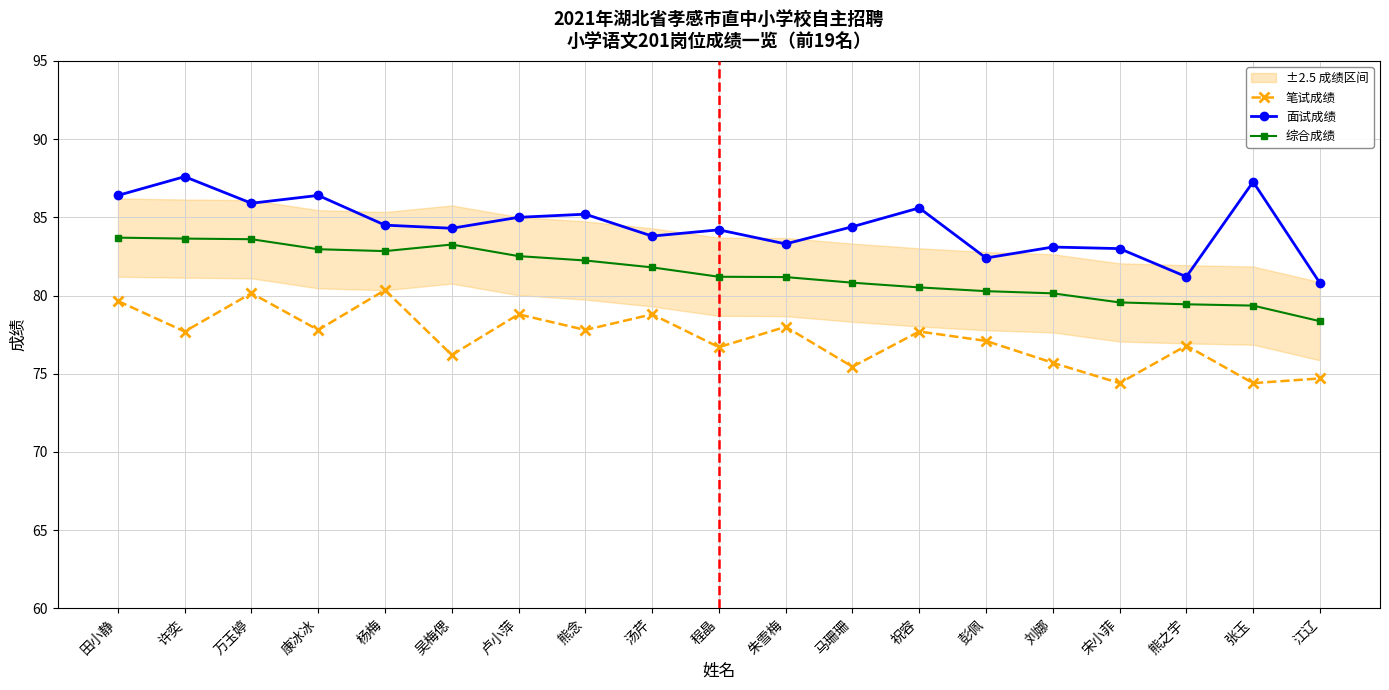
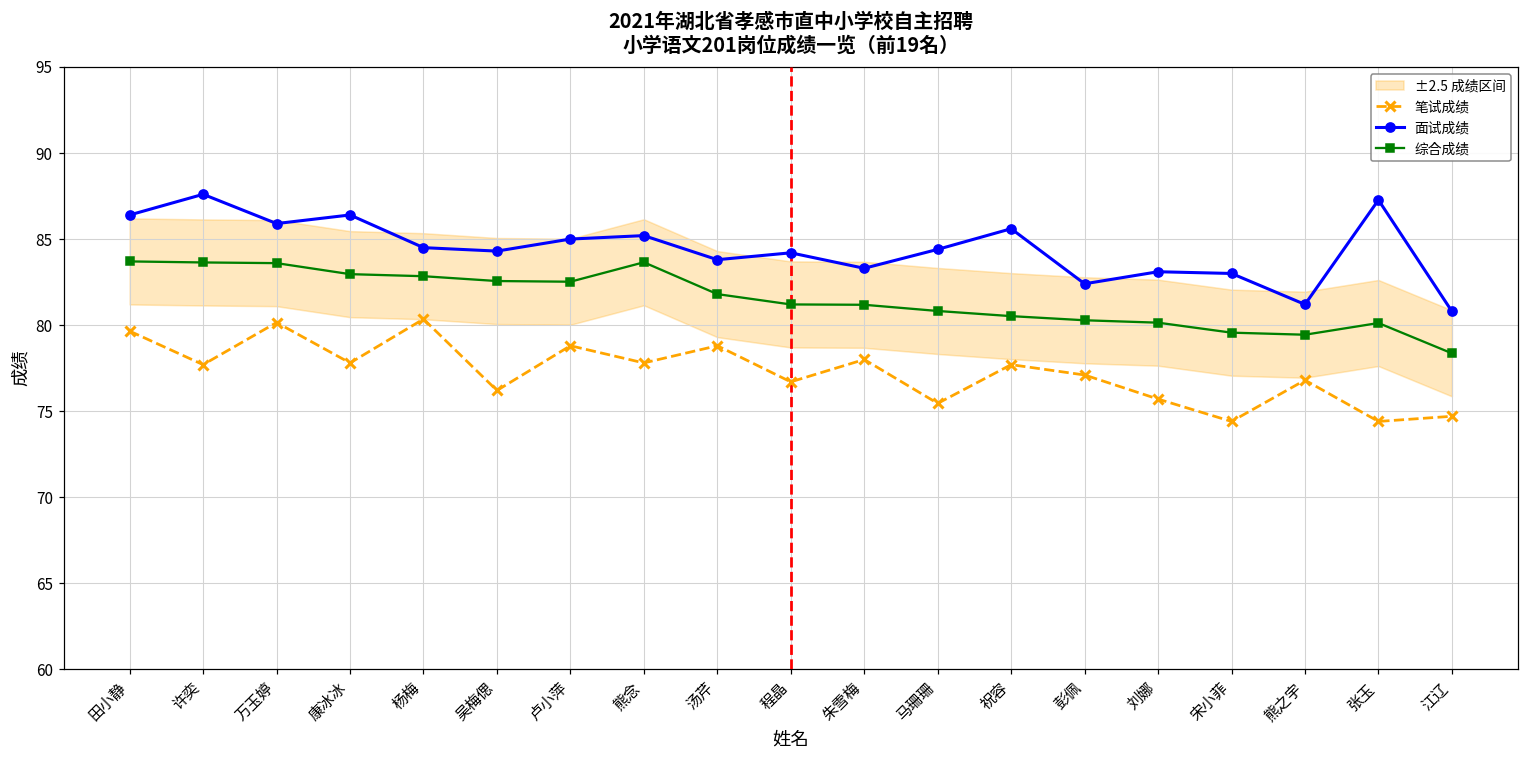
  {
    "面试成绩": {
      "田小静": 86.4,
      "许奕": 87.6,
      "万玉婷": 85.9,
      "康冰冰": 86.4,
      "杨梅": 84.5,
      "吴梅偲": 84.3,
      "熊念": 85.2,
      "汤芹": 83.8,
      "程晶": 84.2,
      "朱雪梅": 83.3,
      "马珊珊": 84.4,
      "祝容": 85.6,
      "彭佩": 82.4,
      "刘娜": 83.1,
      "宋小菲": 83.0,
      "熊之宇": 81.2,
      "张玉": 87.3
    },
    "综合成绩": {
      "田小静": 83.7,
      "许奕": 83.6,
      "万玉婷": 83.6,
      "康冰冰": 83.0,
      "杨梅": 82.8,
-     "吴梅偲": 83.3,
+     "吴梅偲": 82.6,
      "卢小萍": 82.5,
-     "熊念": 82.2,
+     "熊念": 83.7,
      "汤芹": 81.8,
      "程晶": 81.2,
      "朱雪梅": 81.2,
      "马珊珊": 80.8,
      "祝容": 80.5,
      "彭佩": 80.3,
      "刘娜": 80.1,
      "宋小菲": 79.6,
      "熊之宇": 79.4,
-     "张玉": 79.4,
+     "张玉": 80.1,
      "江辽": 78.4
    }
  }
